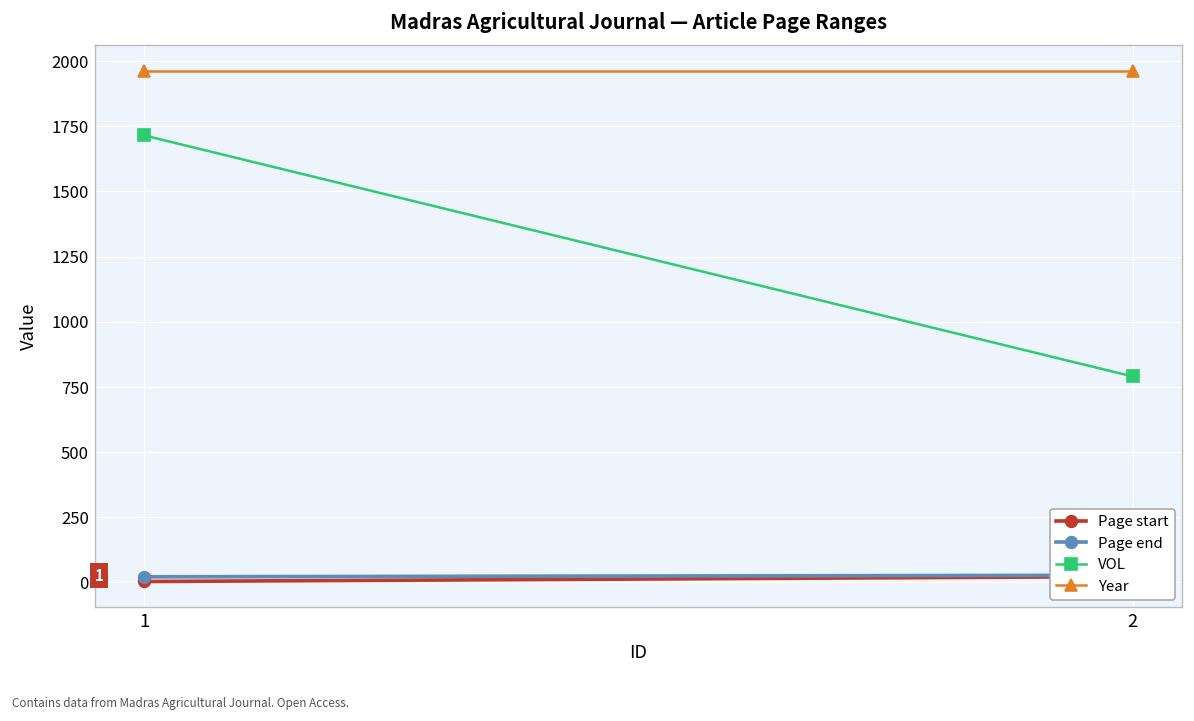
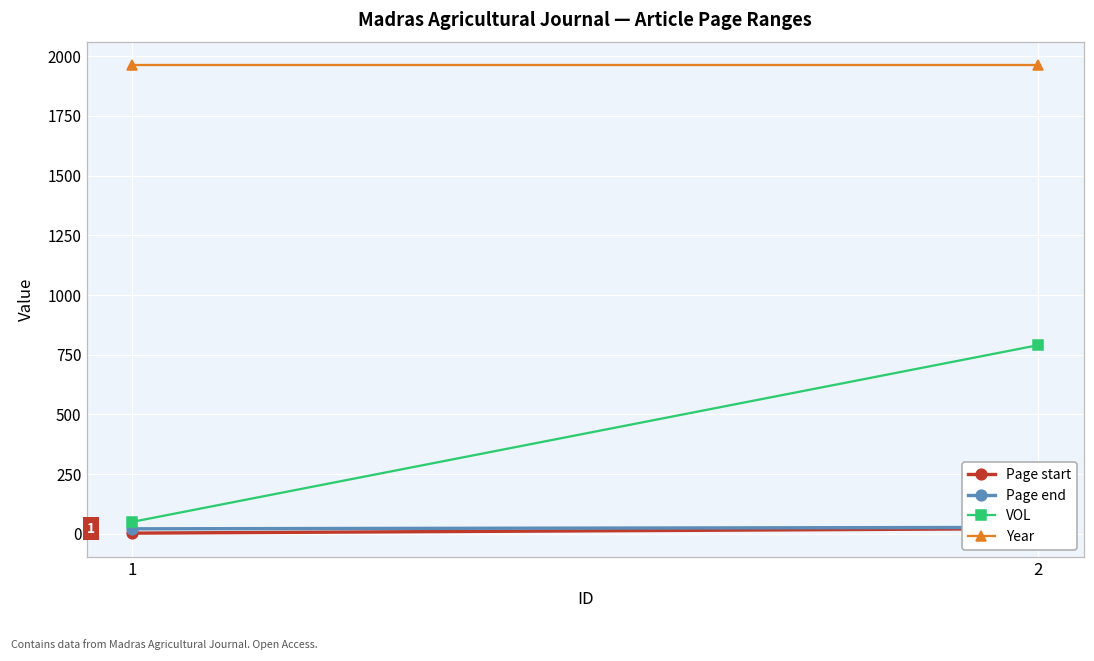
  {
    "Page start": {
      "1": 0
    },
    "Page end": {
      "1": 20
    },
    "VOL": {
-     "1": 1720,
+     "1": 50,
      "2": 790
    },
    "Year": {
      "1": 1960,
      "2": 1960
    }
  }
